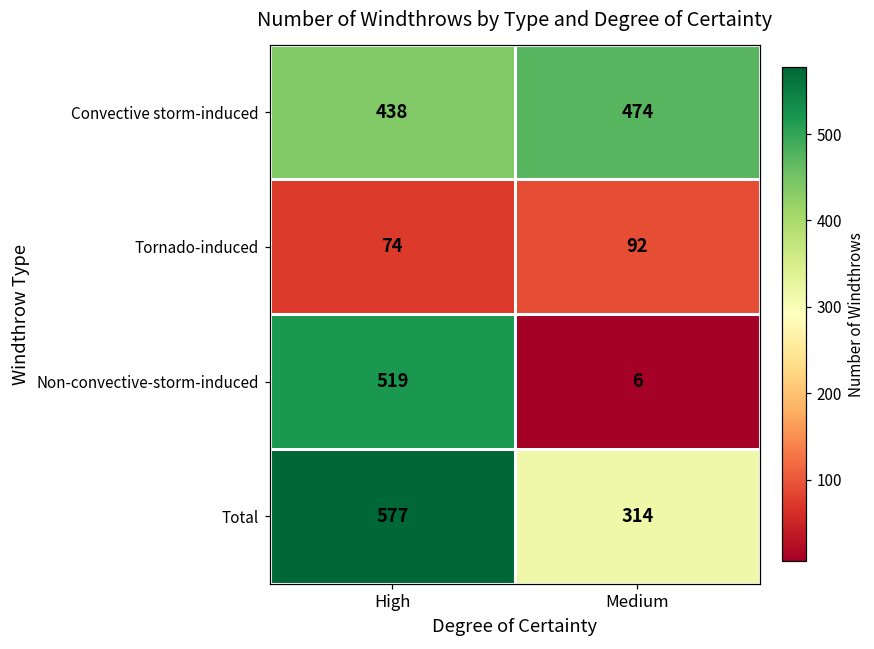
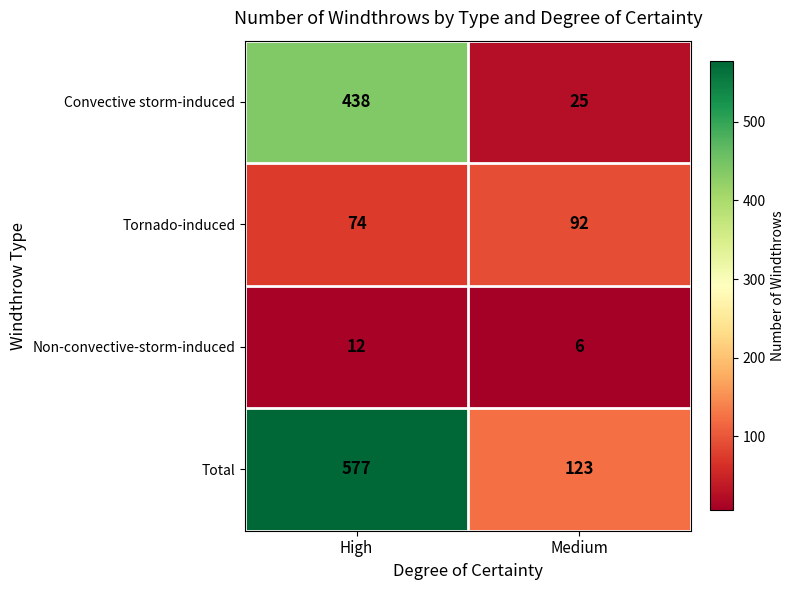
  {
    "Convective storm-induced": {
      "High": 438,
-     "Medium": 474
+     "Medium": 25
    },
    "Tornado-induced": {
      "High": 74,
      "Medium": 92
    },
    "Non-convective-storm-induced": {
-     "High": 519,
+     "High": 12,
      "Medium": 6
    },
    "Total": {
      "High": 577,
-     "Medium": 314
+     "Medium": 123
    }
  }
